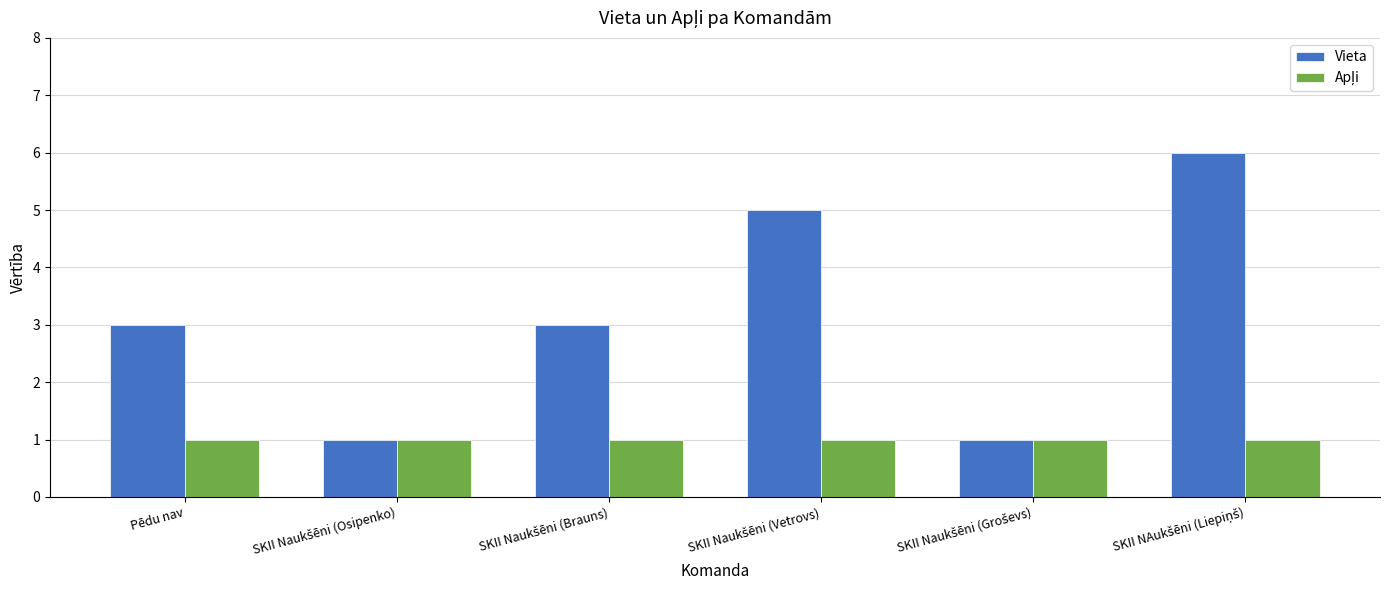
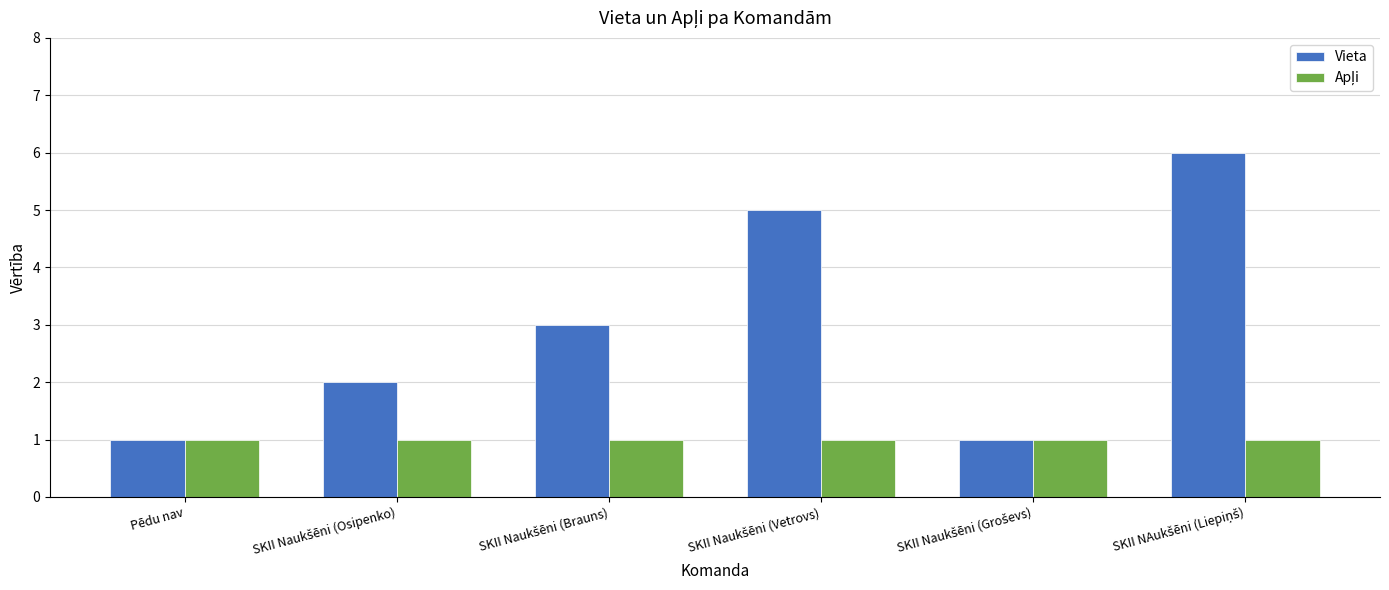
  {
    "Vieta": {
-     "Pēdu nav": 3,
-     "SKII Naukšēni (Osipenko)": 1,
+     "Pēdu nav": 1,
+     "SKII Naukšēni (Osipenko)": 2,
      "SKII Naukšēni (Brauns)": 3,
      "SKII Naukšēni (Vetrovs)": 5,
      "SKII Naukšēni (Groševs)": 1,
      "SKII NAukšēni (Liepiņš)": 6
    },
    "Apļi": {
      "Pēdu nav": 1,
      "SKII Naukšēni (Osipenko)": 1,
      "SKII Naukšēni (Brauns)": 1,
      "SKII Naukšēni (Vetrovs)": 1,
      "SKII Naukšēni (Groševs)": 1,
      "SKII NAukšēni (Liepiņš)": 1
    }
  }
